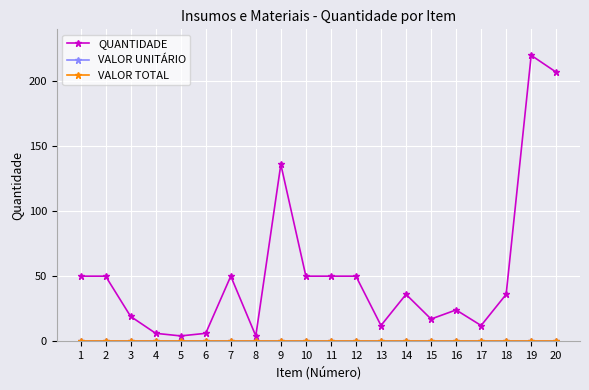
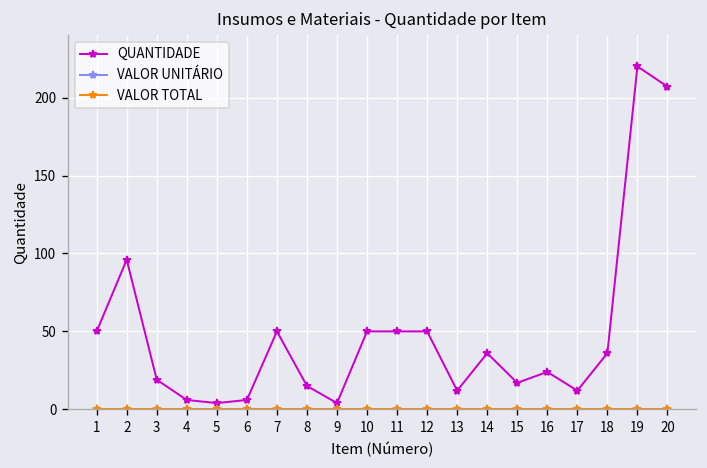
  {
    "QUANTIDADE": {
      "1": 50,
-     "2": 50,
+     "2": 96,
      "3": 19,
      "4": 6,
      "5": 4,
      "6": 6,
      "7": 50,
-     "8": 4,
-     "9": 136,
+     "8": 15,
+     "9": 4,
      "10": 50,
      "11": 50,
      "12": 50,
      "13": 12,
      "14": 36,
      "15": 17,
      "16": 24,
      "17": 12,
      "18": 36,
      "19": 220,
      "20": 207
    },
    "VALOR TOTAL": {
      "1": 0,
      "2": 0,
      "3": 0,
      "4": 0,
      "5": 0,
      "6": 0,
      "7": 0,
      "8": 0,
      "9": 0,
      "10": 0,
      "11": 0,
      "12": 0,
      "13": 0,
      "14": 0,
      "15": 0,
      "16": 0,
      "17": 0,
      "18": 0,
      "19": 0,
      "20": 0
    }
  }
